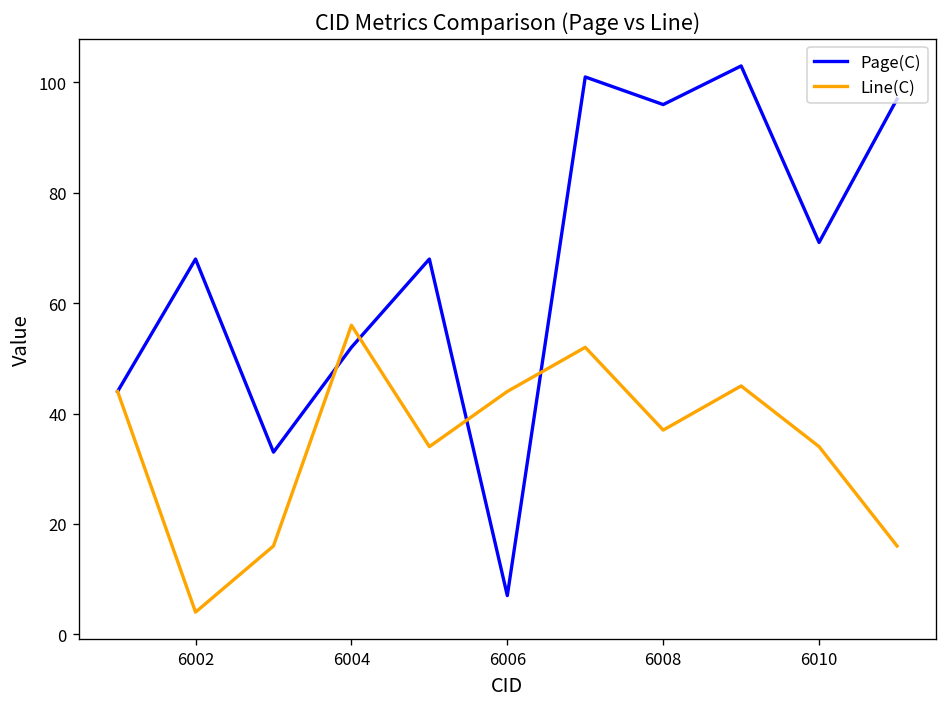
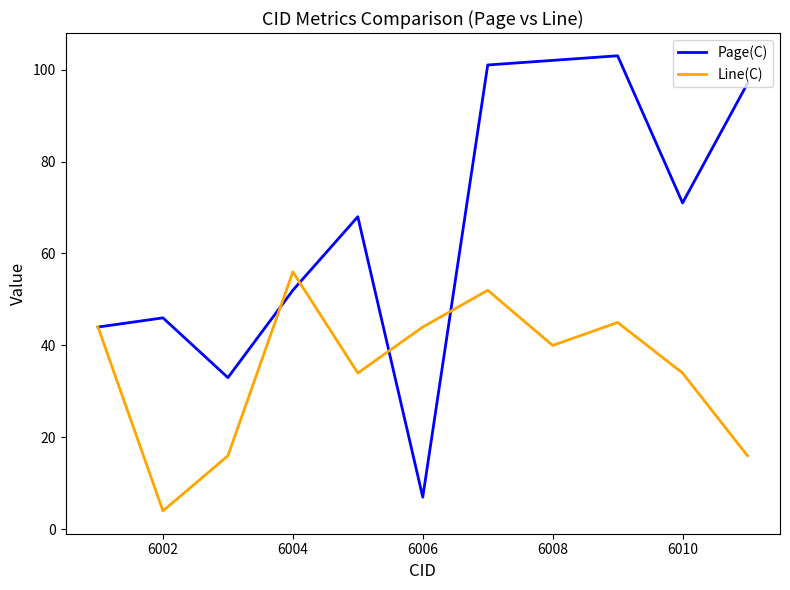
  {
    "Page(C)": {
-     "6002": 68,
+     "6002": 46,
      "6004": 52,
      "6006": 7,
-     "6008": 96,
+     "6008": 102,
      "6010": 71
    },
    "Line(C)": {
      "6002": 4,
      "6004": 56,
      "6006": 44,
-     "6008": 37,
+     "6008": 40,
      "6010": 34
    }
  }
